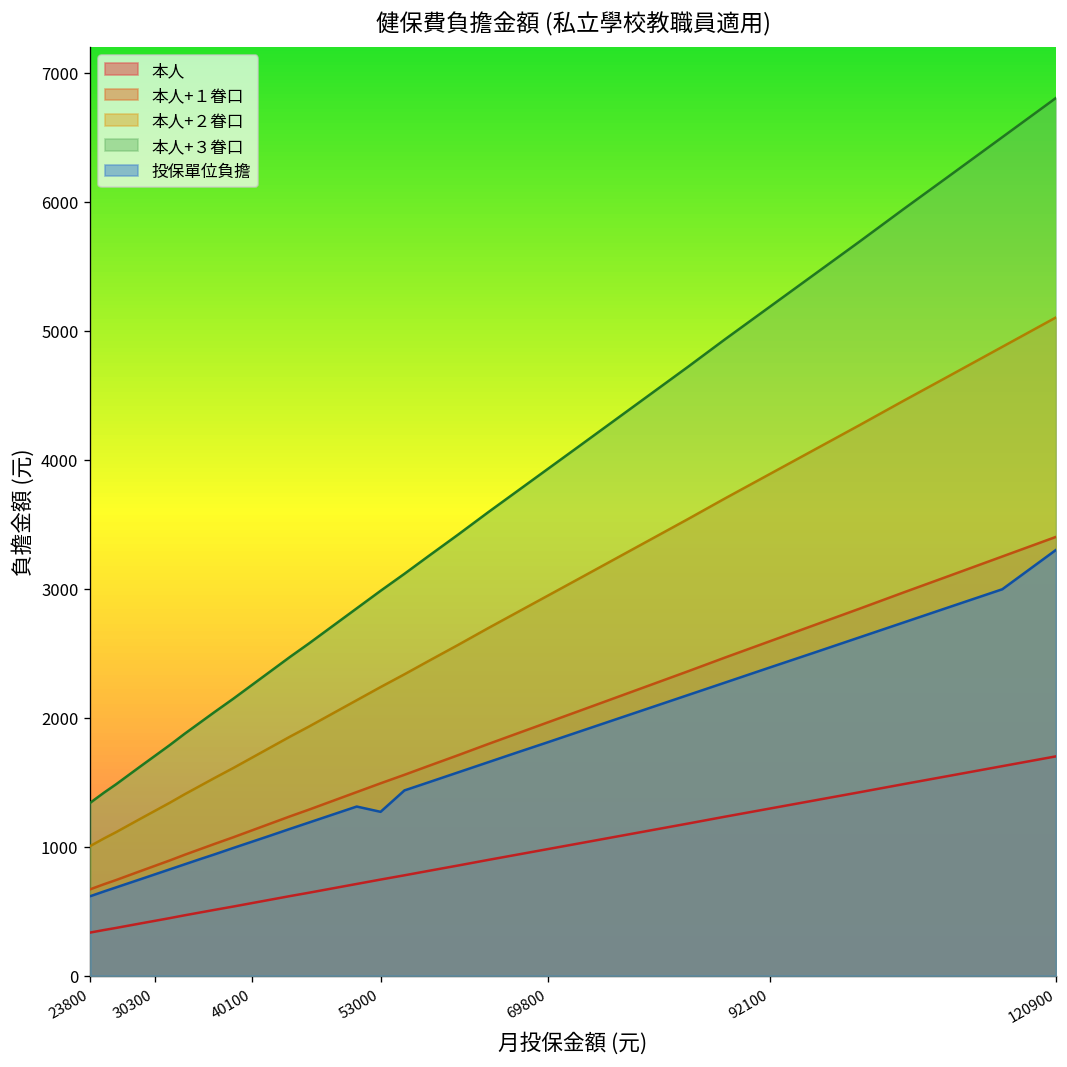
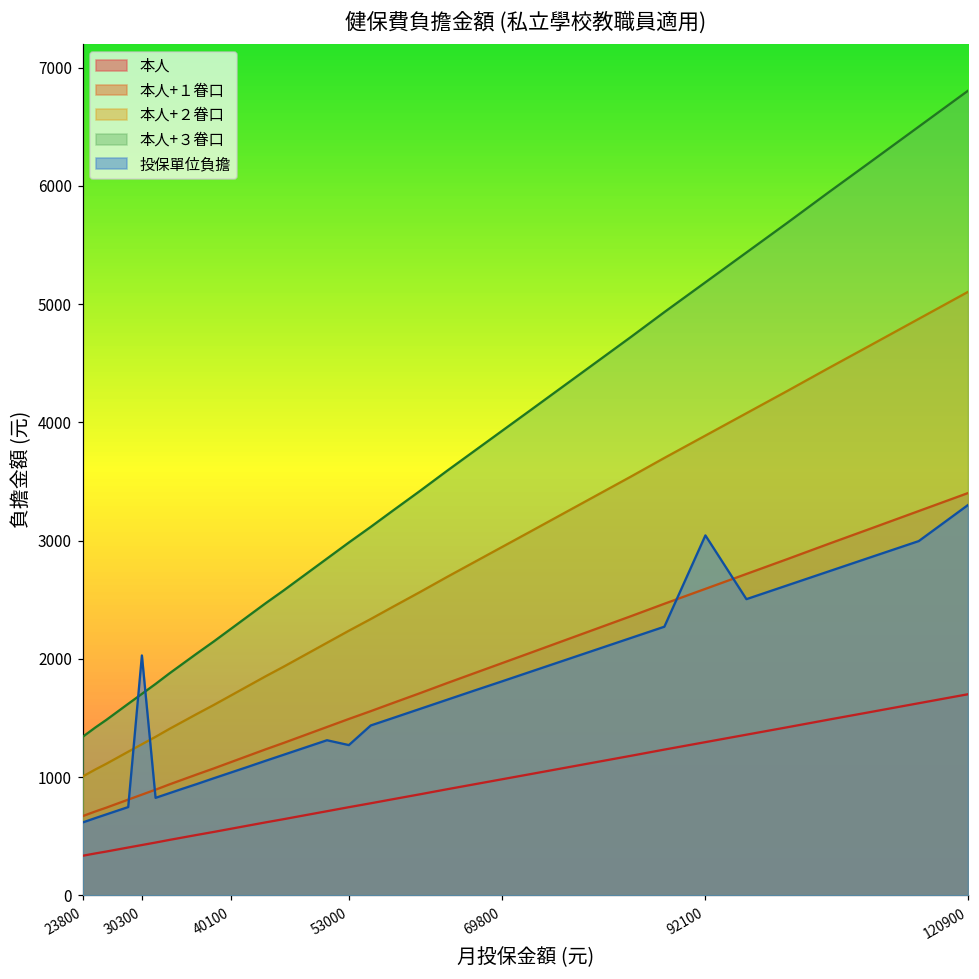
  {
    "本人+３眷口": {
      "23800": 1340,
      "30300": 1700,
      "40100": 2260,
      "53000": 2980,
      "69800": 3930,
      "92100": 5180,
      "120900": 6800
    },
    "投保單位負擔": {
      "23800": 620,
-     "30300": 790,
+     "30300": 2030,
      "40100": 1040,
      "53000": 1270,
      "69800": 1810,
-     "92100": 2390,
+     "92100": 3040,
      "120900": 3300
    }
  }
